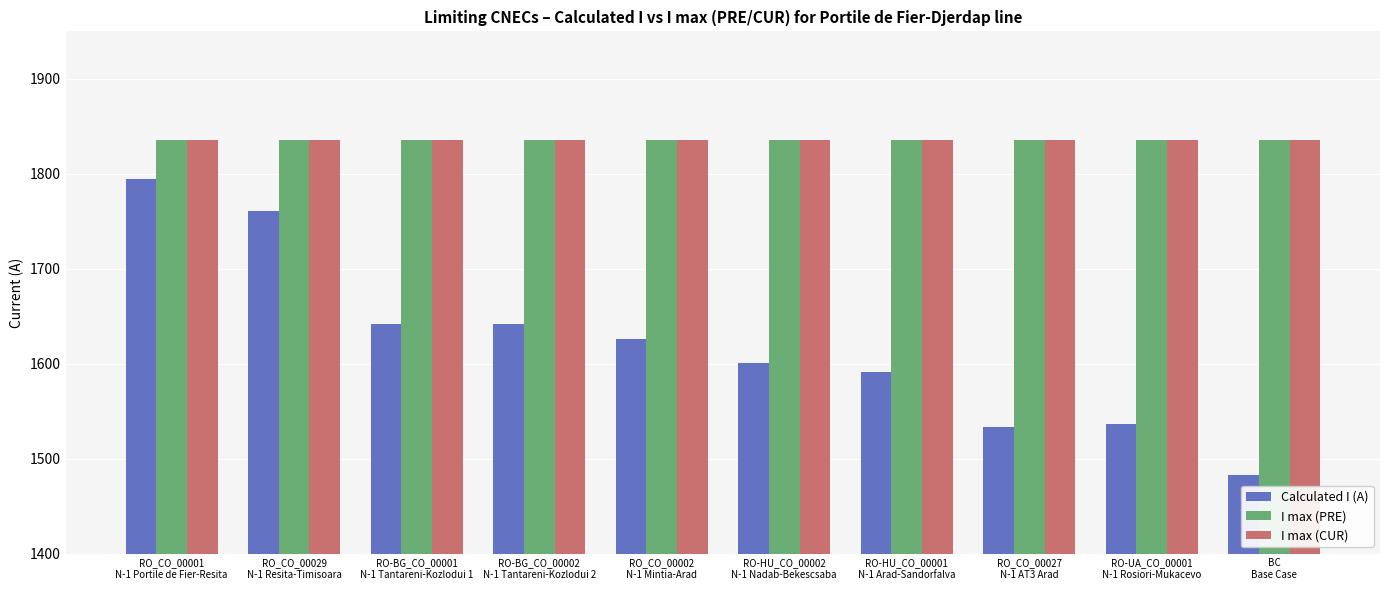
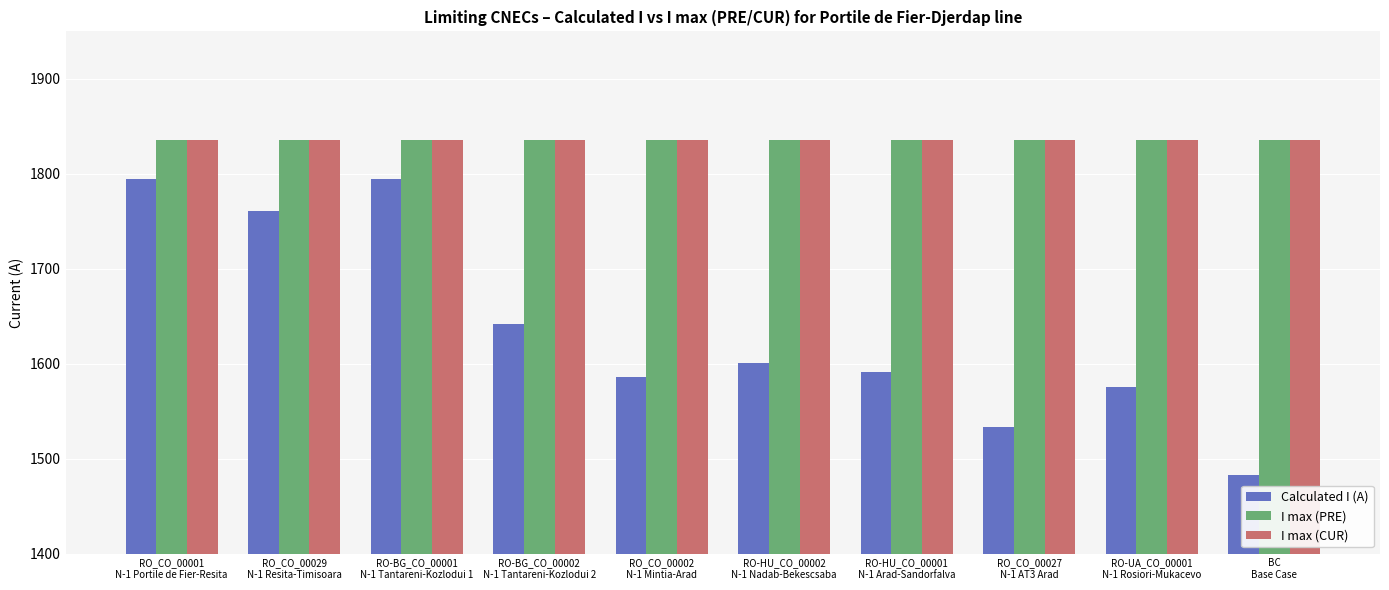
  {
    "Calculated I (A)": {
      "RO_CO_00001 N-1 Portile de Fier-Resita": 1790,
      "RO_CO_00029 N-1 Resita-Timisoara": 1760,
-     "RO-BG_CO_00001 N-1 Tantareni-Kozlodui 1": 1640,
+     "RO-BG_CO_00001 N-1 Tantareni-Kozlodui 1": 1790,
      "RO-BG_CO_00002 N-1 Tantareni-Kozlodui 2": 1640,
-     "RO_CO_00002 N-1 Mintia-Arad": 1630,
+     "RO_CO_00002 N-1 Mintia-Arad": 1590,
      "RO-HU_CO_00002 N-1 Nadab-Bekescsaba": 1600,
      "RO-HU_CO_00001 N-1 Arad-Sandorfalva": 1590,
      "RO_CO_00027 N-1 AT3 Arad": 1530,
-     "RO-UA_CO_00001 N-1 Rosiori-Mukacevo": 1540,
+     "RO-UA_CO_00001 N-1 Rosiori-Mukacevo": 1580,
      "BC Base Case": 1480
    },
    "I max (PRE)": {
      "RO_CO_00001 N-1 Portile de Fier-Resita": 1840,
      "RO_CO_00029 N-1 Resita-Timisoara": 1840,
      "RO-BG_CO_00001 N-1 Tantareni-Kozlodui 1": 1840,
      "RO-BG_CO_00002 N-1 Tantareni-Kozlodui 2": 1840,
      "RO_CO_00002 N-1 Mintia-Arad": 1840,
      "RO-HU_CO_00002 N-1 Nadab-Bekescsaba": 1840,
      "RO-HU_CO_00001 N-1 Arad-Sandorfalva": 1840,
      "RO_CO_00027 N-1 AT3 Arad": 1840,
      "RO-UA_CO_00001 N-1 Rosiori-Mukacevo": 1840,
      "BC Base Case": 1840
    },
    "I max (CUR)": {
      "RO_CO_00001 N-1 Portile de Fier-Resita": 1840,
      "RO_CO_00029 N-1 Resita-Timisoara": 1840,
      "RO-BG_CO_00001 N-1 Tantareni-Kozlodui 1": 1840,
      "RO-BG_CO_00002 N-1 Tantareni-Kozlodui 2": 1840,
      "RO_CO_00002 N-1 Mintia-Arad": 1840,
      "RO-HU_CO_00002 N-1 Nadab-Bekescsaba": 1840,
      "RO-HU_CO_00001 N-1 Arad-Sandorfalva": 1840,
      "RO_CO_00027 N-1 AT3 Arad": 1840,
      "RO-UA_CO_00001 N-1 Rosiori-Mukacevo": 1840,
      "BC Base Case": 1840
    }
  }
